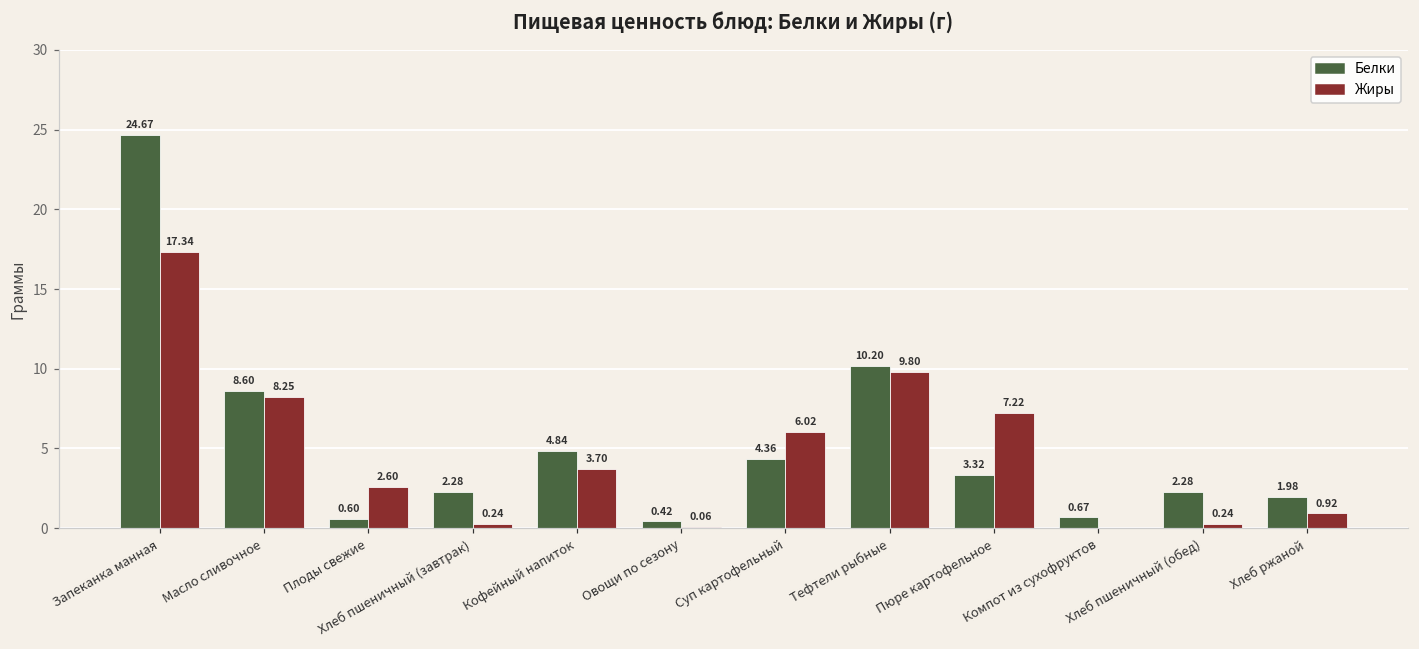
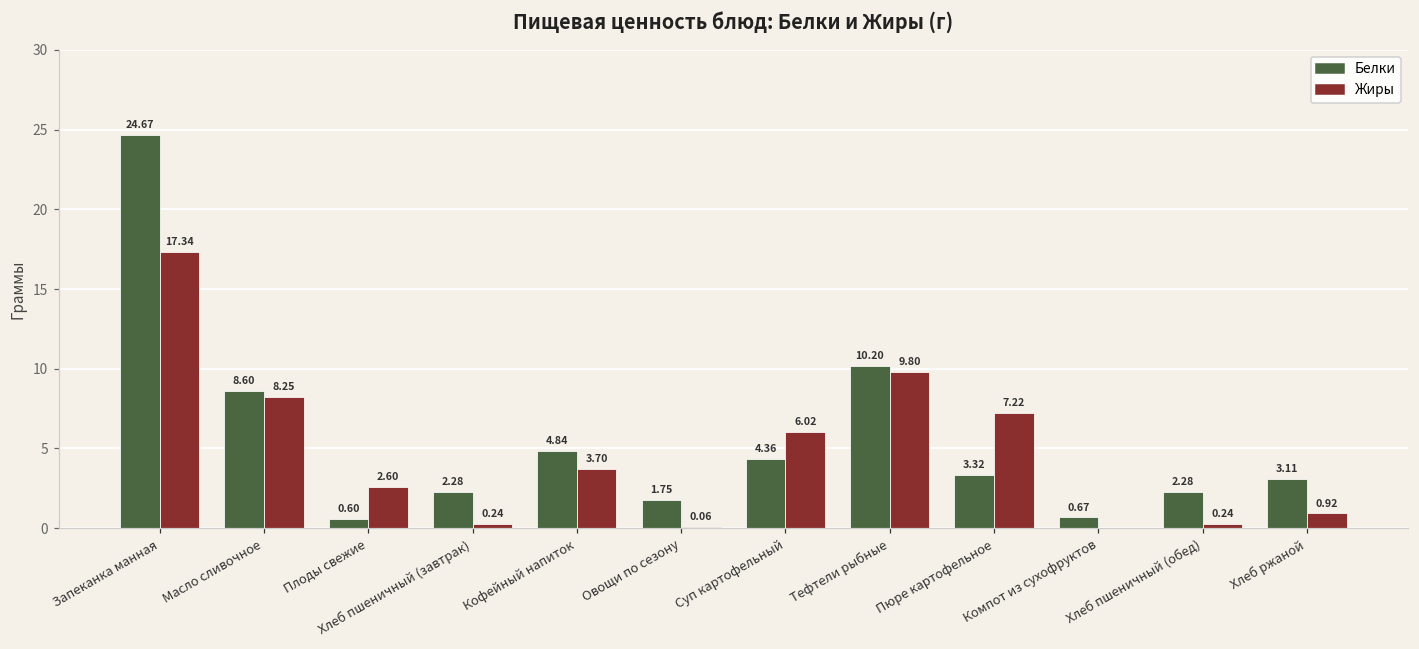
  {
    "Белки": {
      "Запеканка манная": 24.67,
      "Масло сливочное": 8.60,
      "Плоды свежие": 0.60,
      "Хлеб пшеничный (завтрак)": 2.28,
      "Кофейный напиток": 4.84,
-     "Овощи по сезону": 0.42,
+     "Овощи по сезону": 1.75,
      "Суп картофельный": 4.36,
      "Тефтели рыбные": 10.20,
      "Пюре картофельное": 3.32,
      "Компот из сухофруктов": 0.67,
      "Хлеб пшеничный (обед)": 2.28,
-     "Хлеб ржаной": 1.98
+     "Хлеб ржаной": 3.11
    },
    "Жиры": {
      "Запеканка манная": 17.34,
      "Масло сливочное": 8.25,
      "Плоды свежие": 2.60,
      "Хлеб пшеничный (завтрак)": 0.24,
      "Кофейный напиток": 3.70,
      "Овощи по сезону": 0.06,
      "Суп картофельный": 6.02,
      "Тефтели рыбные": 9.80,
      "Пюре картофельное": 7.22,
      "Хлеб пшеничный (обед)": 0.24,
      "Хлеб ржаной": 0.92
    }
  }
